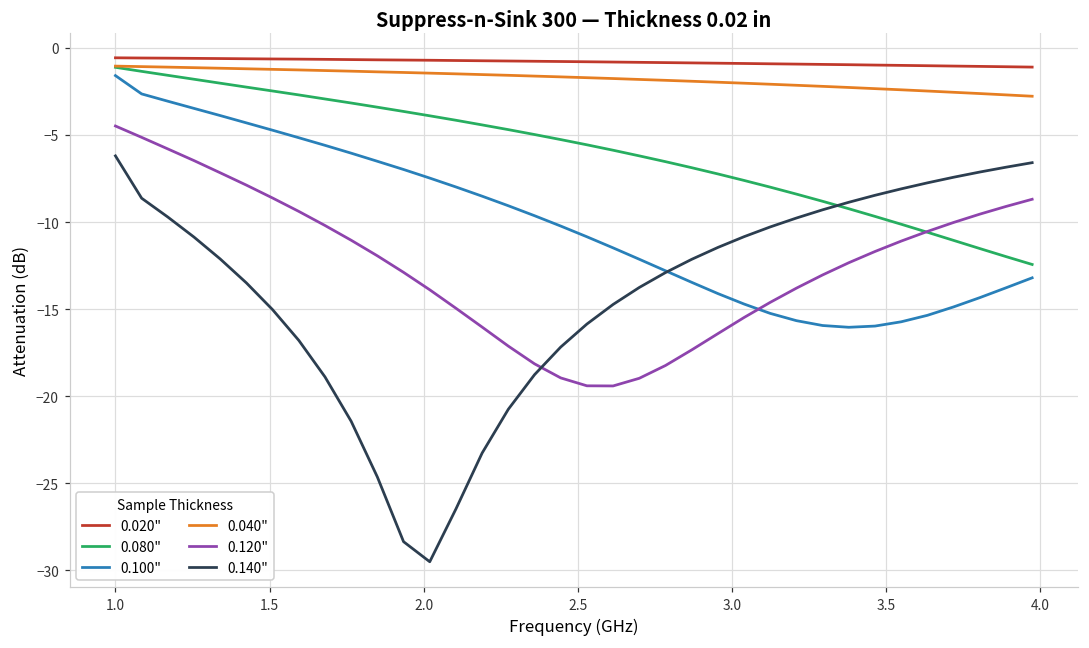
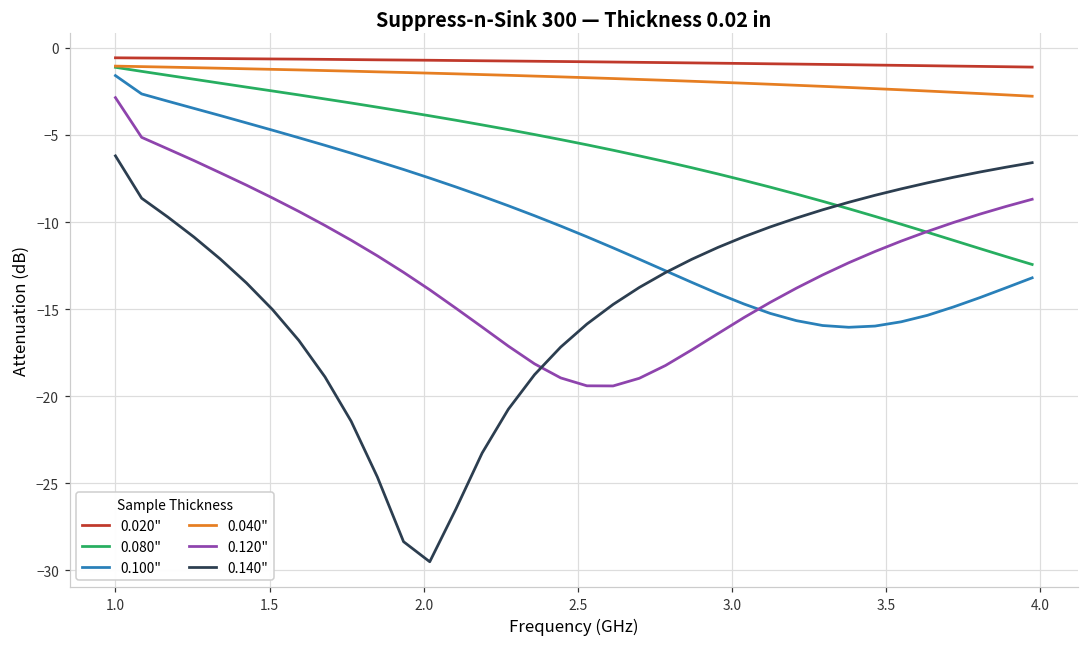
  {
    "0.020\"": {
      "1.0": -0.6
    },
    "0.100\"": {
      "1.0": -1.6
    },
    "0.120\"": {
-     "1.0": -4.5
+     "1.0": -2.9
    },
    "0.140\"": {
      "1.0": -6.2
    }
  }
